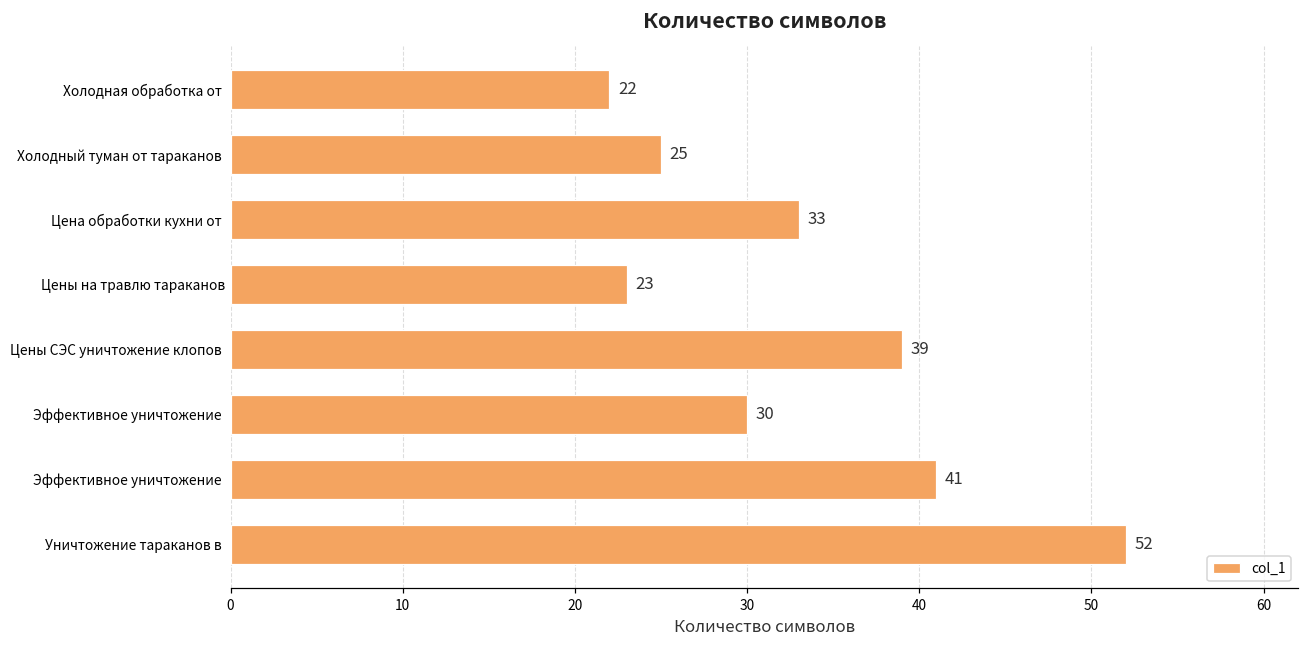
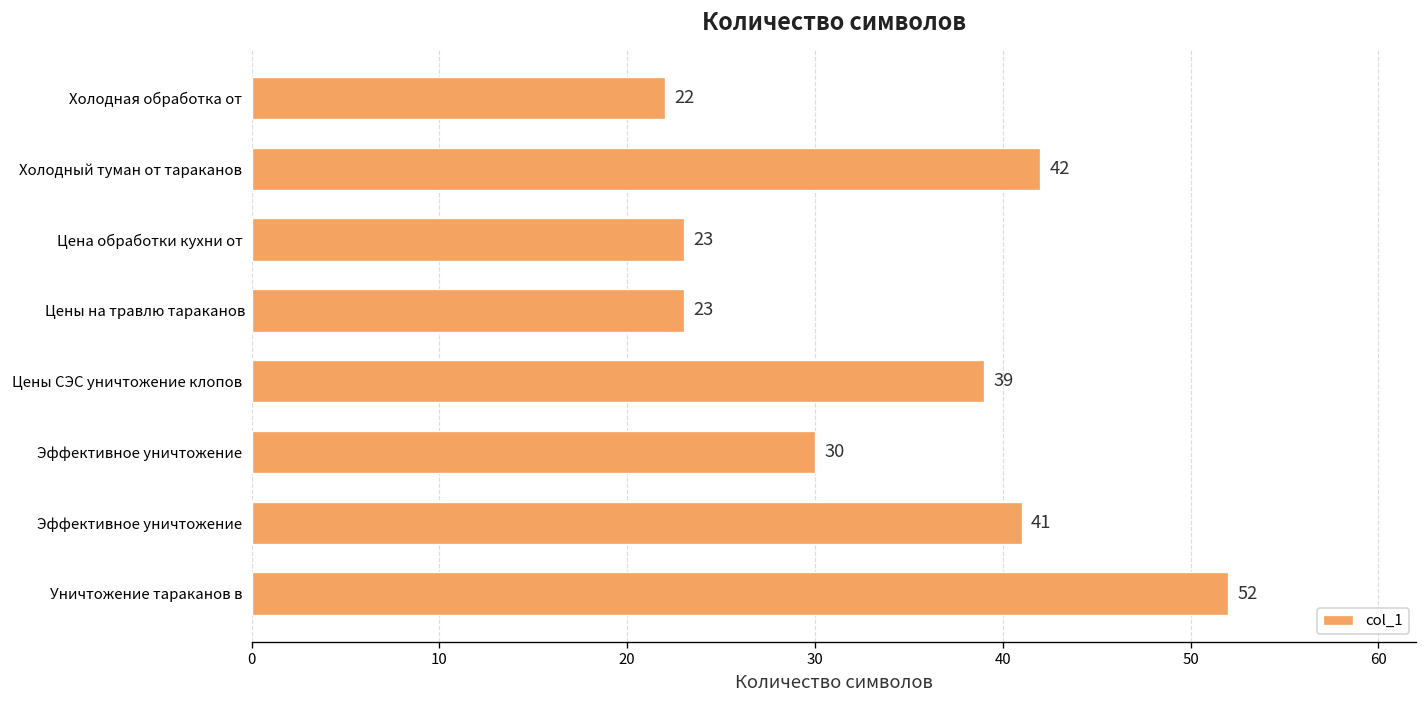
  {
    "Холодная обработка от": 22,
-   "Холодный туман от тараканов": 25,
-   "Цена обработки кухни от": 33,
+   "Холодный туман от тараканов": 42,
+   "Цена обработки кухни от": 23,
    "Цены на травлю тараканов": 23,
    "Цены СЭС уничтожение клопов": 39,
    "Уничтожение тараканов в": 52
  }
